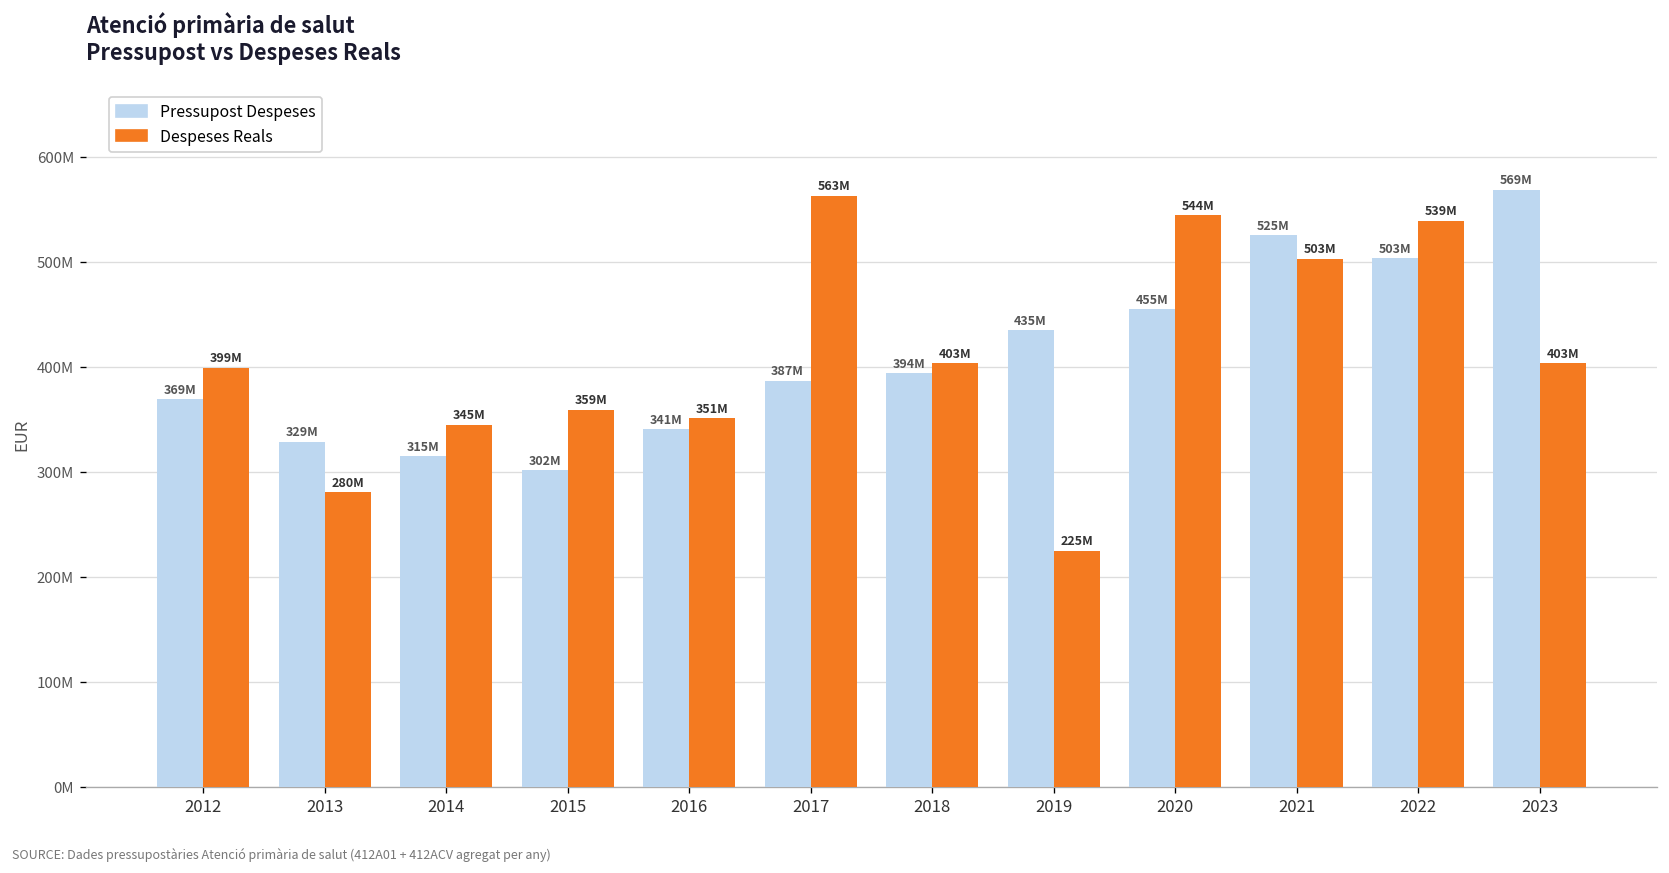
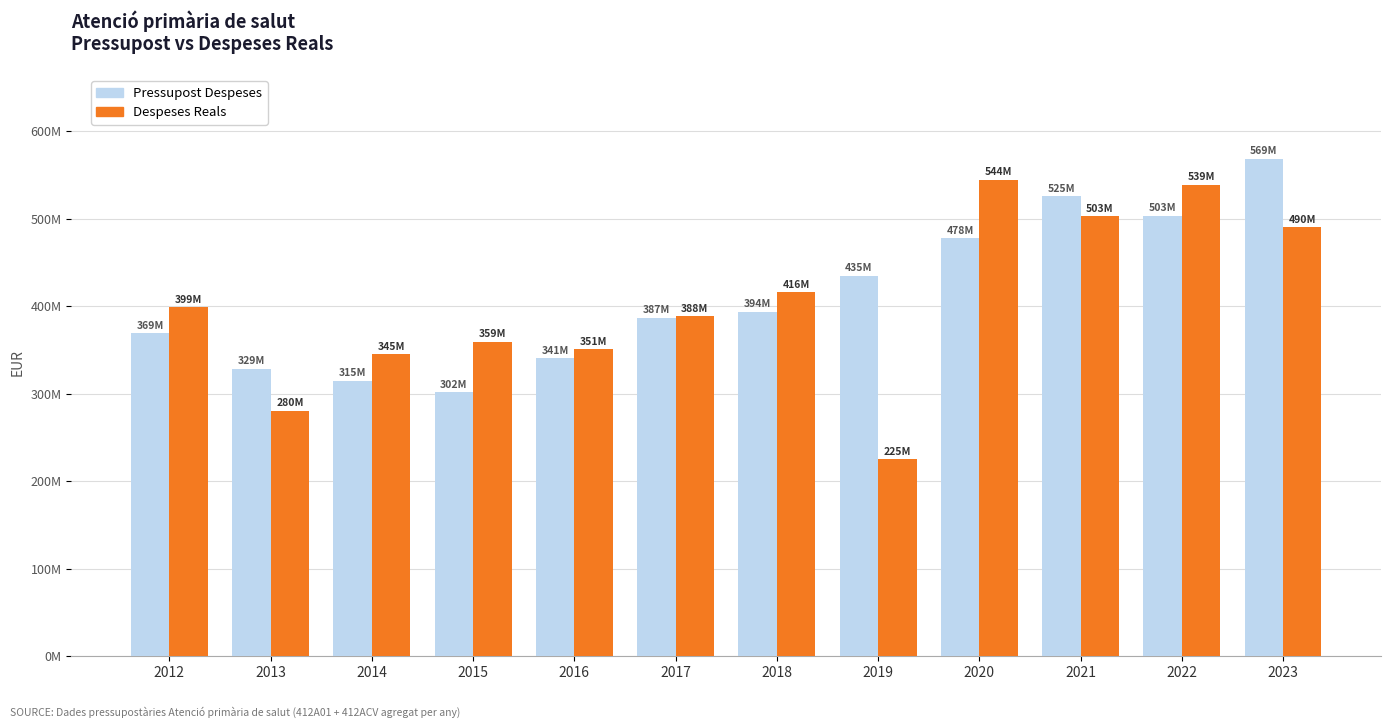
  {
    "Pressupost Despeses": {
      "2012": "369M",
      "2013": "329M",
      "2014": "315M",
      "2015": "302M",
      "2016": "341M",
      "2017": "387M",
      "2018": "394M",
      "2019": "435M",
-     "2020": "455M",
+     "2020": "478M",
      "2021": "525M",
      "2022": "503M",
      "2023": "569M"
    },
    "Despeses Reals": {
      "2012": "399M",
      "2013": "280M",
      "2014": "345M",
      "2015": "359M",
      "2016": "351M",
-     "2017": "563M",
-     "2018": "403M",
+     "2017": "388M",
+     "2018": "416M",
      "2019": "225M",
      "2020": "544M",
      "2021": "503M",
      "2022": "539M",
-     "2023": "403M"
+     "2023": "490M"
    }
  }
